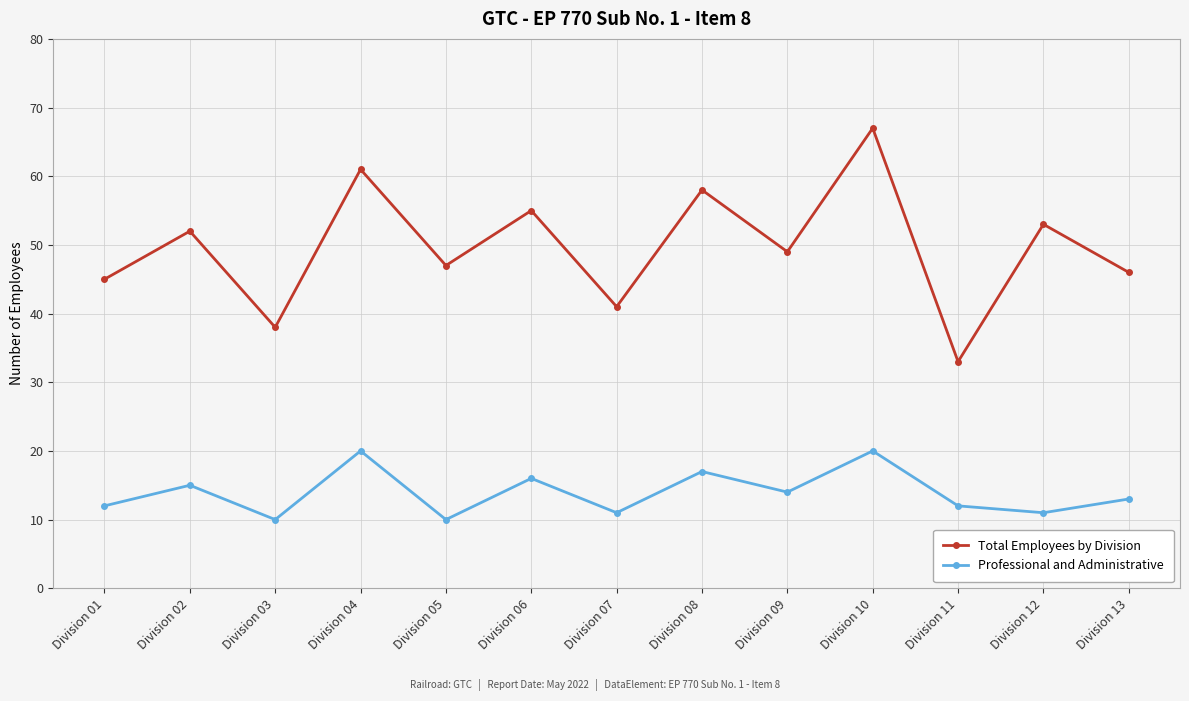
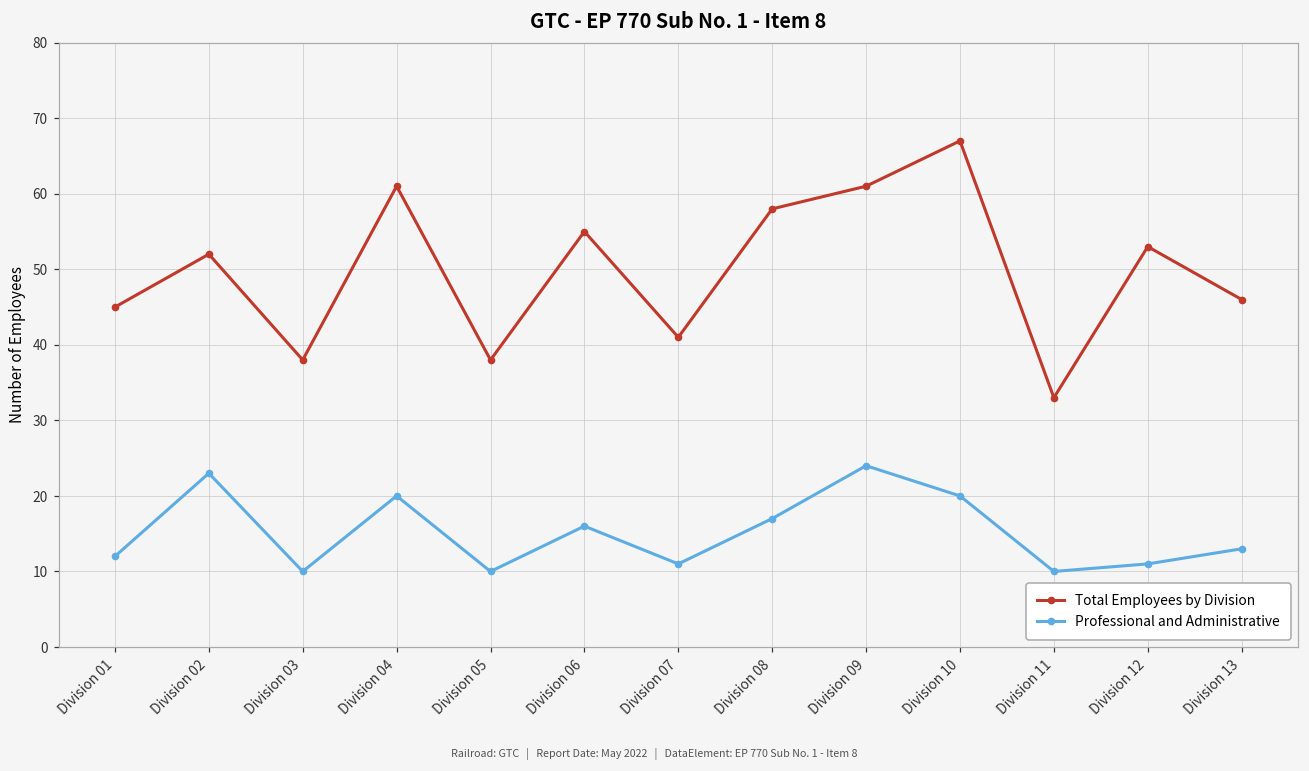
  {
    "Total Employees by Division": {
      "Division 01": 45,
      "Division 02": 52,
      "Division 03": 38,
      "Division 04": 61,
-     "Division 05": 47,
+     "Division 05": 38,
      "Division 06": 55,
      "Division 07": 41,
      "Division 08": 58,
-     "Division 09": 49,
+     "Division 09": 61,
      "Division 10": 67,
      "Division 11": 33,
      "Division 12": 53,
      "Division 13": 46
    },
    "Professional and Administrative": {
      "Division 01": 12,
-     "Division 02": 15,
+     "Division 02": 23,
      "Division 03": 10,
      "Division 04": 20,
      "Division 05": 10,
      "Division 06": 16,
      "Division 07": 11,
      "Division 08": 17,
-     "Division 09": 14,
+     "Division 09": 24,
      "Division 10": 20,
-     "Division 11": 12,
+     "Division 11": 10,
      "Division 12": 11,
      "Division 13": 13
    }
  }
